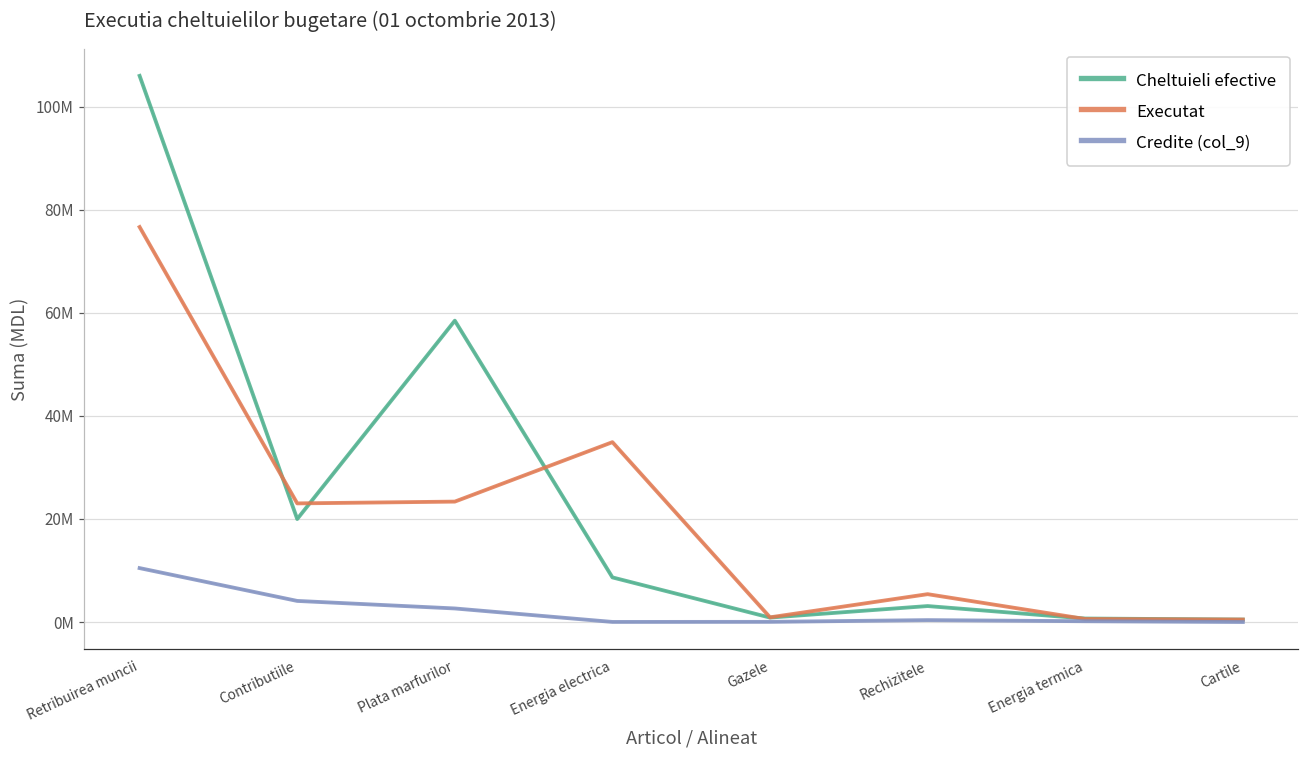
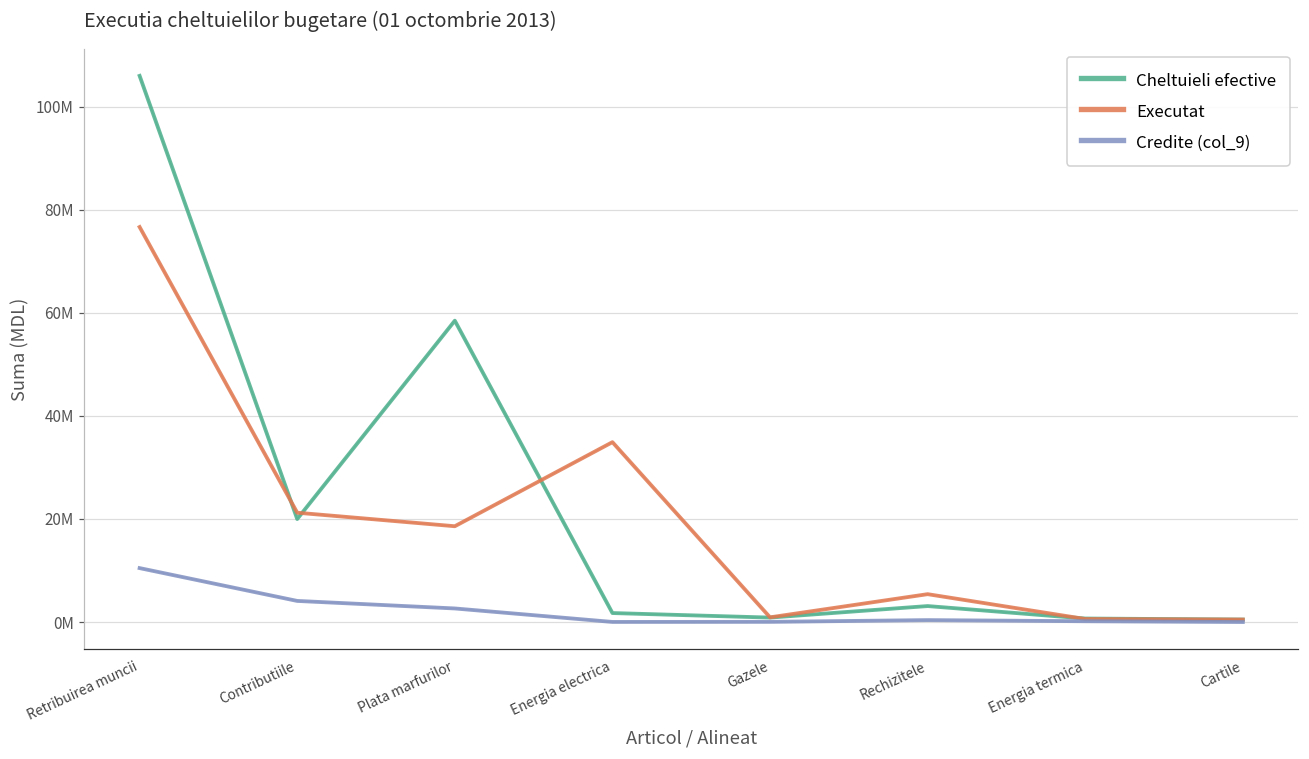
  {
    "Cheltuieli efective": {
      "Retribuirea muncii": 106000000,
      "Contributiile": 20000000,
      "Plata marfurilor": 58000000,
-     "Energia electrica": 9000000,
+     "Energia electrica": 2000000,
      "Rechizitele": 3000000
    },
    "Executat": {
      "Retribuirea muncii": 77000000,
-     "Contributiile": 23000000,
-     "Plata marfurilor": 23000000,
+     "Contributiile": 21000000,
+     "Plata marfurilor": 19000000,
      "Energia electrica": 35000000,
      "Rechizitele": 5000000
    },
    "Credite (col_9)": {
      "Retribuirea muncii": 10000000,
      "Contributiile": 4000000,
      "Plata marfurilor": 3000000,
      "Energia electrica": 0,
      "Gazele": 0,
      "Rechizitele": 0
    }
  }
